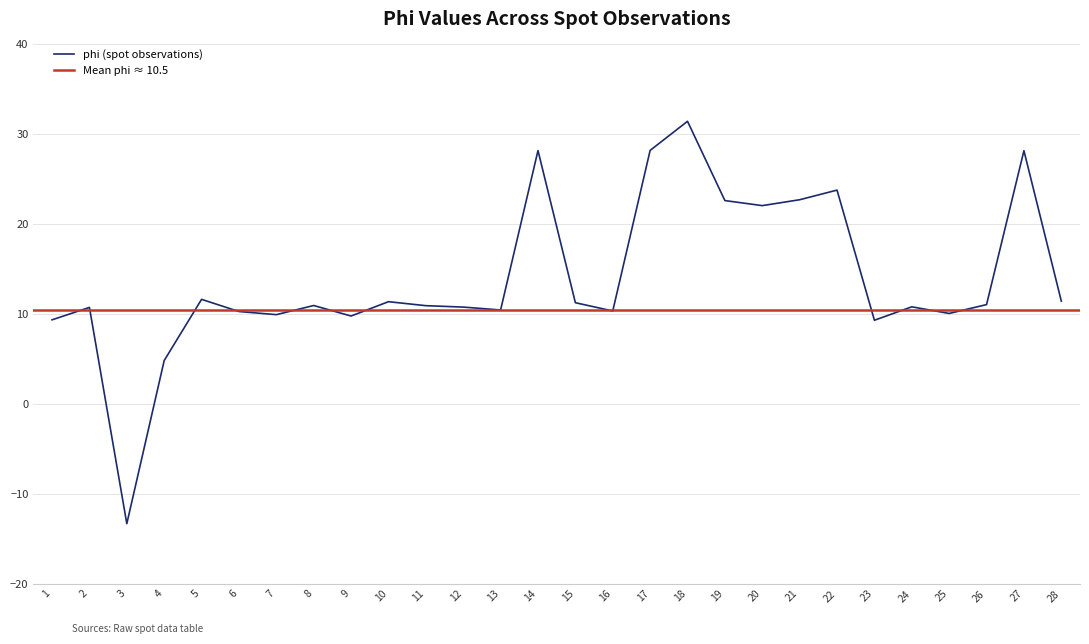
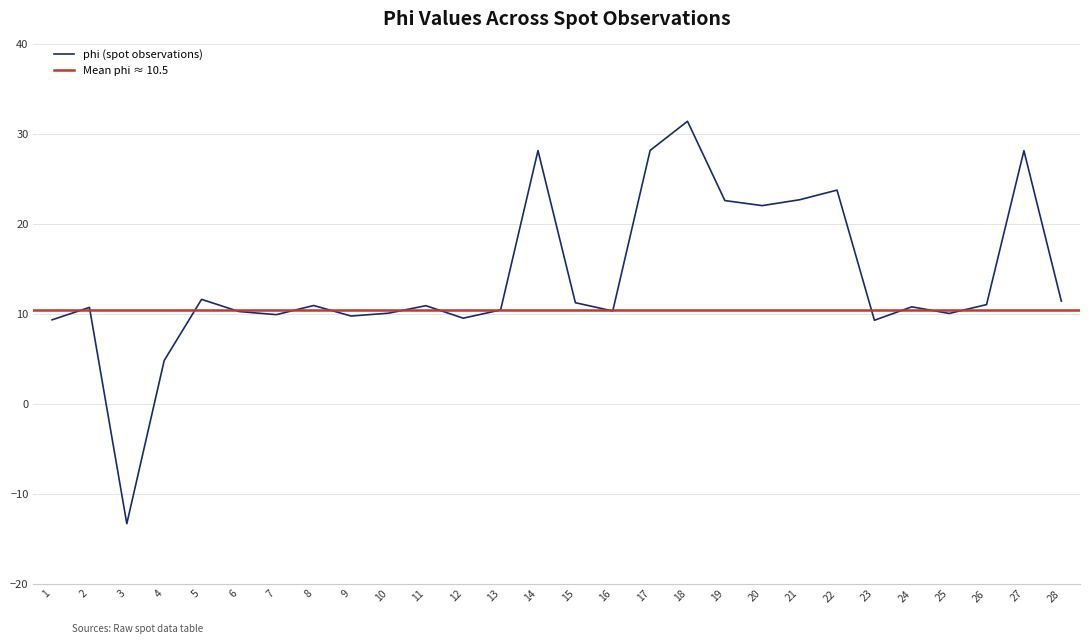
  {
    "1": 9,
    "2": 11,
    "3": -13,
    "4": 5,
    "5": 12,
    "6": 10,
    "7": 10,
    "8": 11,
    "9": 10,
-   "10": 11,
+   "10": 10,
    "11": 11,
-   "12": 11,
+   "12": 10,
    "13": 10,
    "14": 28,
    "15": 11,
    "16": 10,
    "17": 28,
    "18": 31,
    "19": 23,
    "20": 22,
    "21": 23,
    "22": 24,
    "23": 9,
    "24": 11,
    "25": 10,
    "26": 11,
    "27": 28,
    "28": 11
  }
